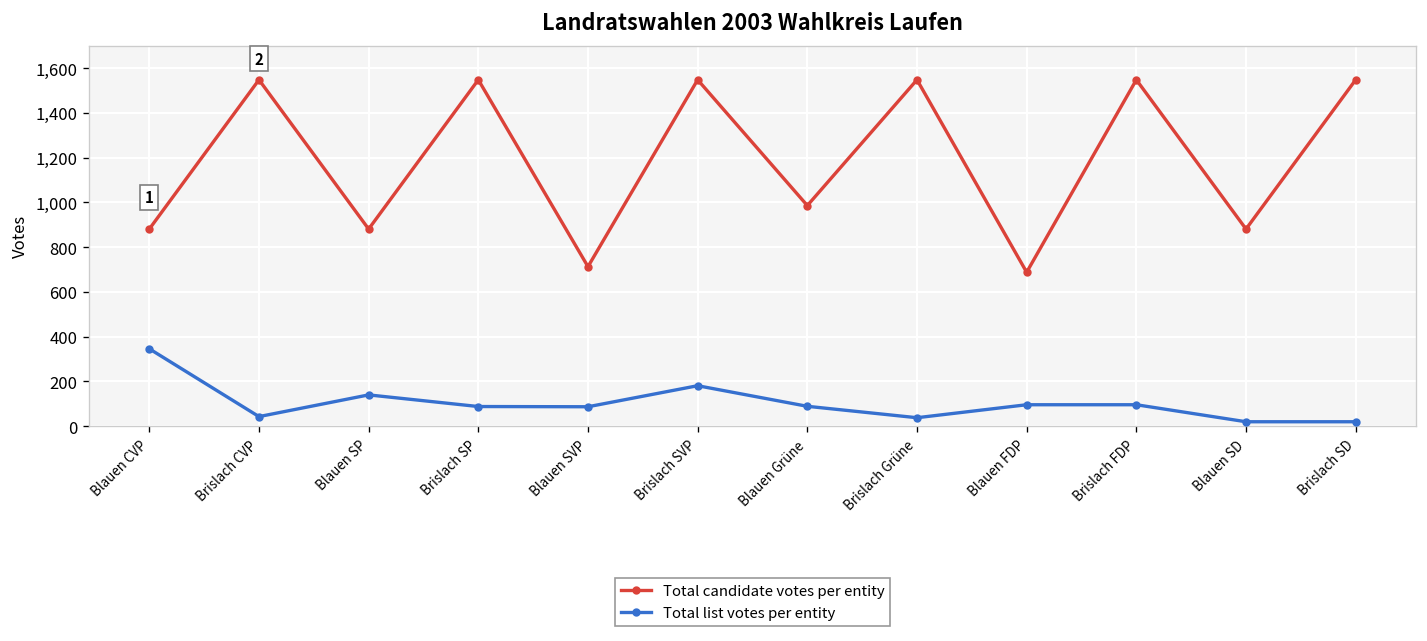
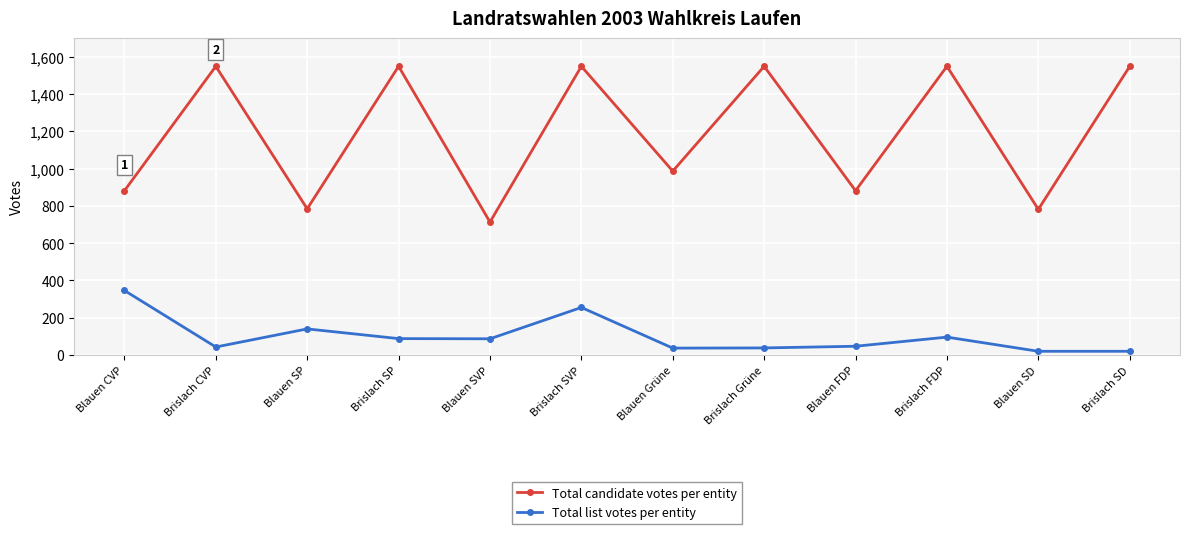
  {
    "Total candidate votes per entity": {
-     "Blauen SP": "880",
+     "Blauen SP": "780",
      "Brislach SP": "1,550",
      "Blauen SVP": "710",
      "Brislach SVP": "1,550",
      "Blauen Grüne": "990",
      "Brislach Grüne": "1,550",
-     "Blauen FDP": "690",
+     "Blauen FDP": "880",
      "Brislach FDP": "1,550",
-     "Blauen SD": "880",
+     "Blauen SD": "780",
      "Brislach SD": "1,550"
    },
    "Total list votes per entity": {
      "Blauen CVP": "350",
      "Brislach CVP": "40",
      "Blauen SP": "140",
      "Brislach SP": "90",
      "Blauen SVP": "90",
-     "Brislach SVP": "180",
-     "Blauen Grüne": "90",
+     "Brislach SVP": "260",
+     "Blauen Grüne": "40",
      "Brislach Grüne": "40",
-     "Blauen FDP": "100",
+     "Blauen FDP": "50",
      "Brislach FDP": "100",
      "Blauen SD": "20",
      "Brislach SD": "20"
    }
  }
